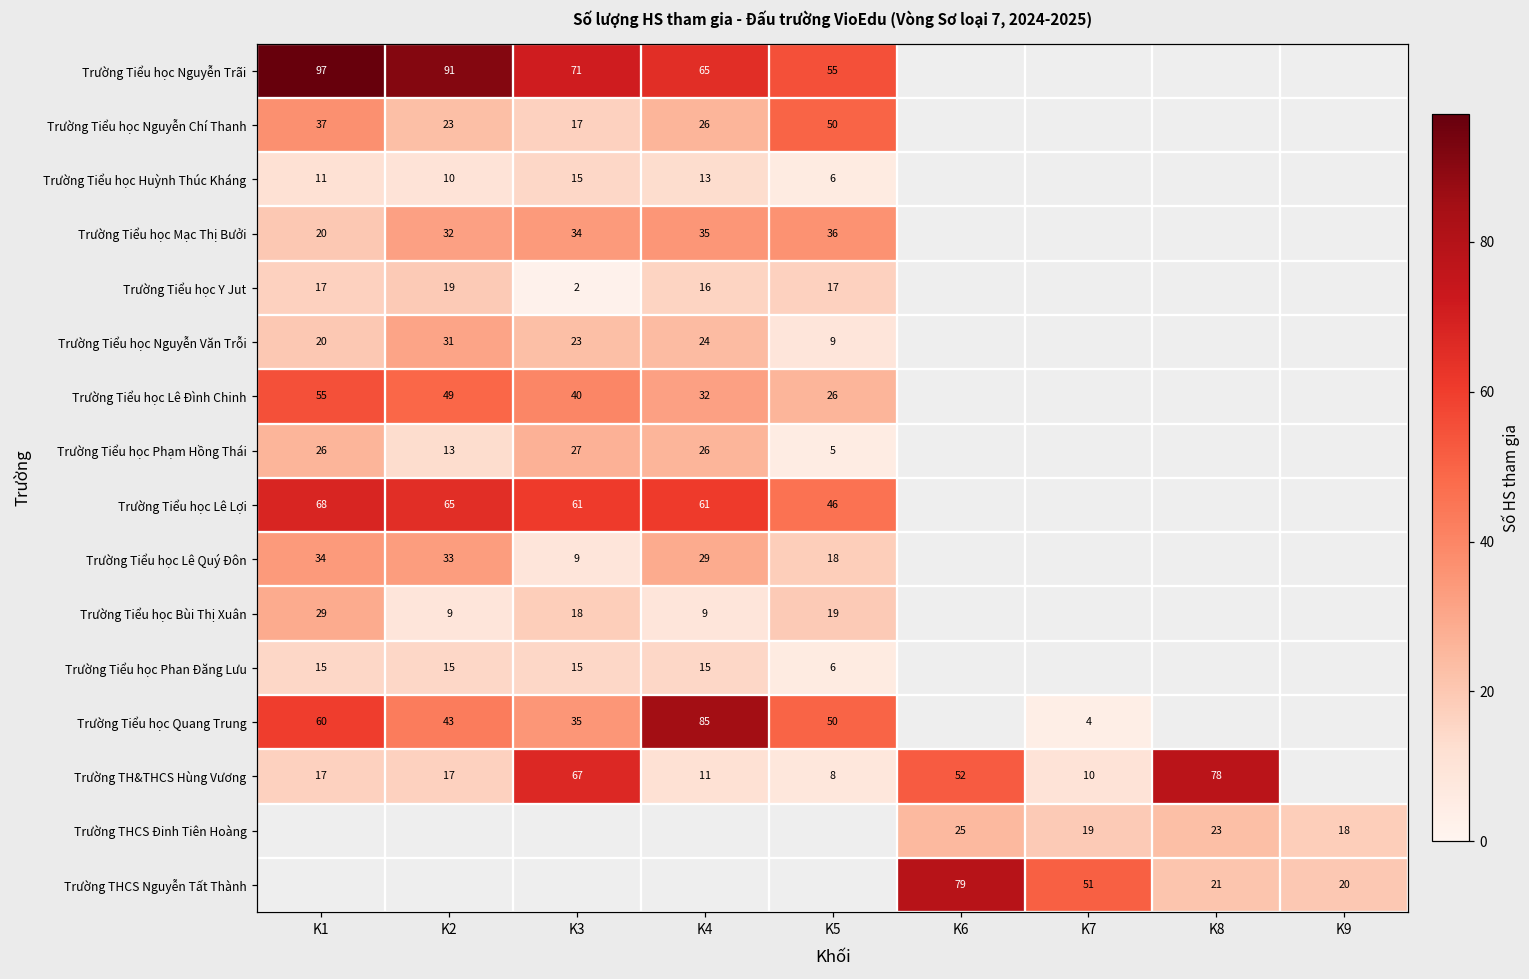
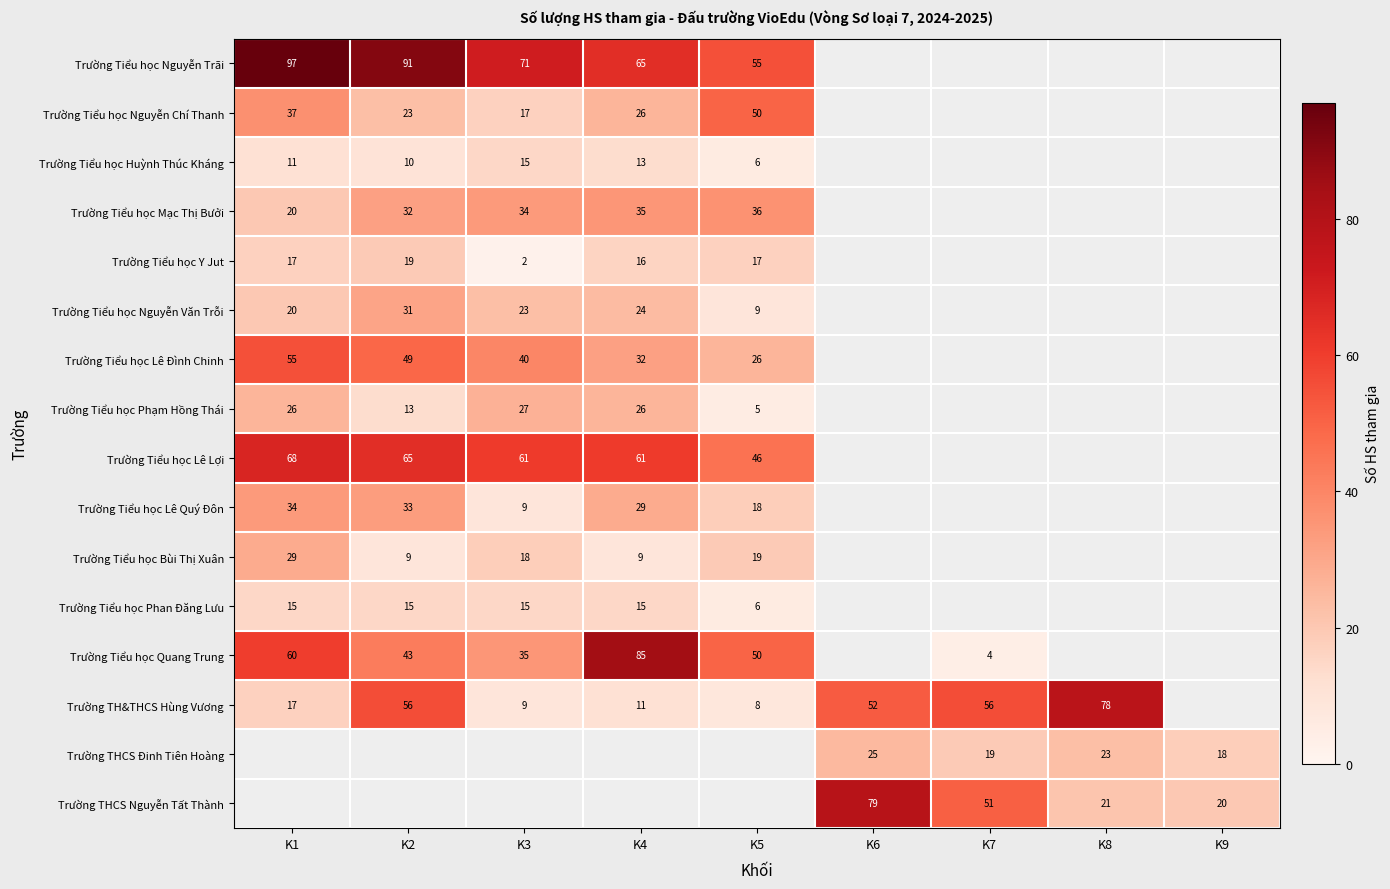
  {
    "Trường Tiểu học Nguyễn Trãi": {
      "K1": 97,
      "K2": 91,
      "K3": 71,
      "K4": 65,
      "K5": 55
    },
    "Trường Tiểu học Nguyễn Chí Thanh": {
      "K1": 37,
      "K2": 23,
      "K3": 17,
      "K4": 26,
      "K5": 50
    },
    "Trường Tiểu học Huỳnh Thúc Kháng": {
      "K1": 11,
      "K2": 10,
      "K3": 15,
      "K4": 13,
      "K5": 6
    },
    "Trường Tiểu học Mạc Thị Bưởi": {
      "K1": 20,
      "K2": 32,
      "K3": 34,
      "K4": 35,
      "K5": 36
    },
    "Trường Tiểu học Y Jut": {
      "K1": 17,
      "K2": 19,
      "K3": 2,
      "K4": 16,
      "K5": 17
    },
    "Trường Tiểu học Nguyễn Văn Trỗi": {
      "K1": 20,
      "K2": 31,
      "K3": 23,
      "K4": 24,
      "K5": 9
    },
    "Trường Tiểu học Lê Đình Chinh": {
      "K1": 55,
      "K2": 49,
      "K3": 40,
      "K4": 32,
      "K5": 26
    },
    "Trường Tiểu học Phạm Hồng Thái": {
      "K1": 26,
      "K2": 13,
      "K3": 27,
      "K4": 26,
      "K5": 5
    },
    "Trường Tiểu học Lê Lợi": {
      "K1": 68,
      "K2": 65,
      "K3": 61,
      "K4": 61,
      "K5": 46
    },
    "Trường Tiểu học Lê Quý Đôn": {
      "K1": 34,
      "K2": 33,
      "K3": 9,
      "K4": 29,
      "K5": 18
    },
    "Trường Tiểu học Bùi Thị Xuân": {
      "K1": 29,
      "K2": 9,
      "K3": 18,
      "K4": 9,
      "K5": 19
    },
    "Trường Tiểu học Phan Đăng Lưu": {
      "K1": 15,
      "K2": 15,
      "K3": 15,
      "K4": 15,
      "K5": 6
    },
    "Trường Tiểu học Quang Trung": {
      "K1": 60,
      "K2": 43,
      "K3": 35,
      "K4": 85,
      "K5": 50,
      "K7": 4
    },
    "Trường TH&THCS Hùng Vương": {
      "K1": 17,
-     "K2": 17,
-     "K3": 67,
+     "K2": 56,
+     "K3": 9,
      "K4": 11,
      "K5": 8,
      "K6": 52,
-     "K7": 10,
+     "K7": 56,
      "K8": 78
    },
    "Trường THCS Đinh Tiên Hoàng": {
      "K6": 25,
      "K7": 19,
      "K8": 23,
      "K9": 18
    },
    "Trường THCS Nguyễn Tất Thành": {
      "K6": 79,
      "K7": 51,
      "K8": 21,
      "K9": 20
    }
  }
